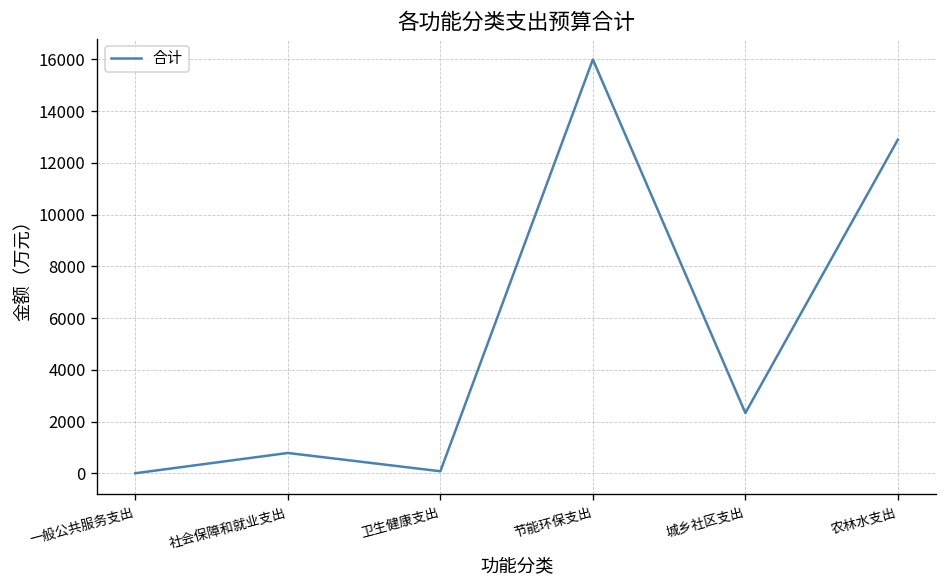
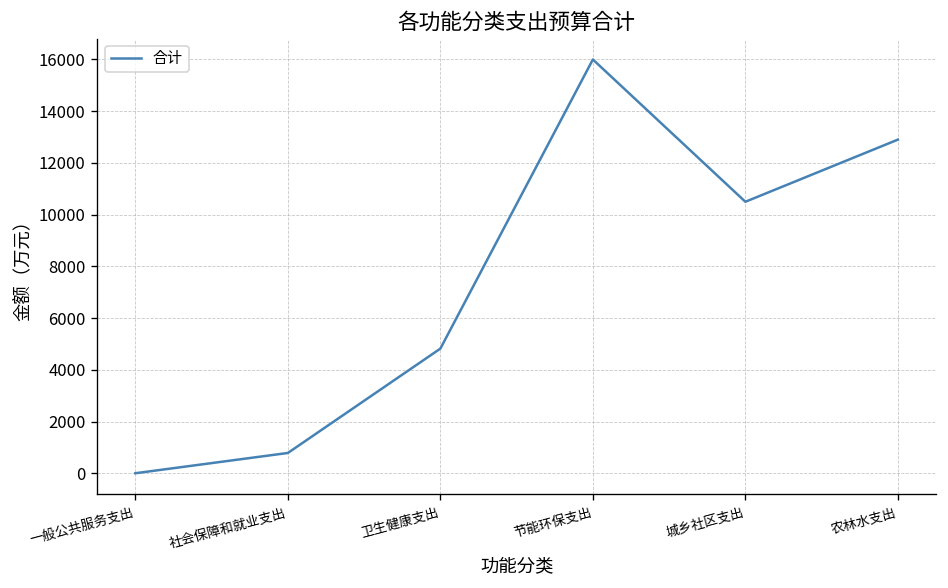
  {
    "一般公共服务支出": 0,
    "社会保障和就业支出": 800,
-   "卫生健康支出": 100,
+   "卫生健康支出": 4800,
    "节能环保支出": 16000,
-   "城乡社区支出": 2300,
+   "城乡社区支出": 10500,
    "农林水支出": 12900
  }
